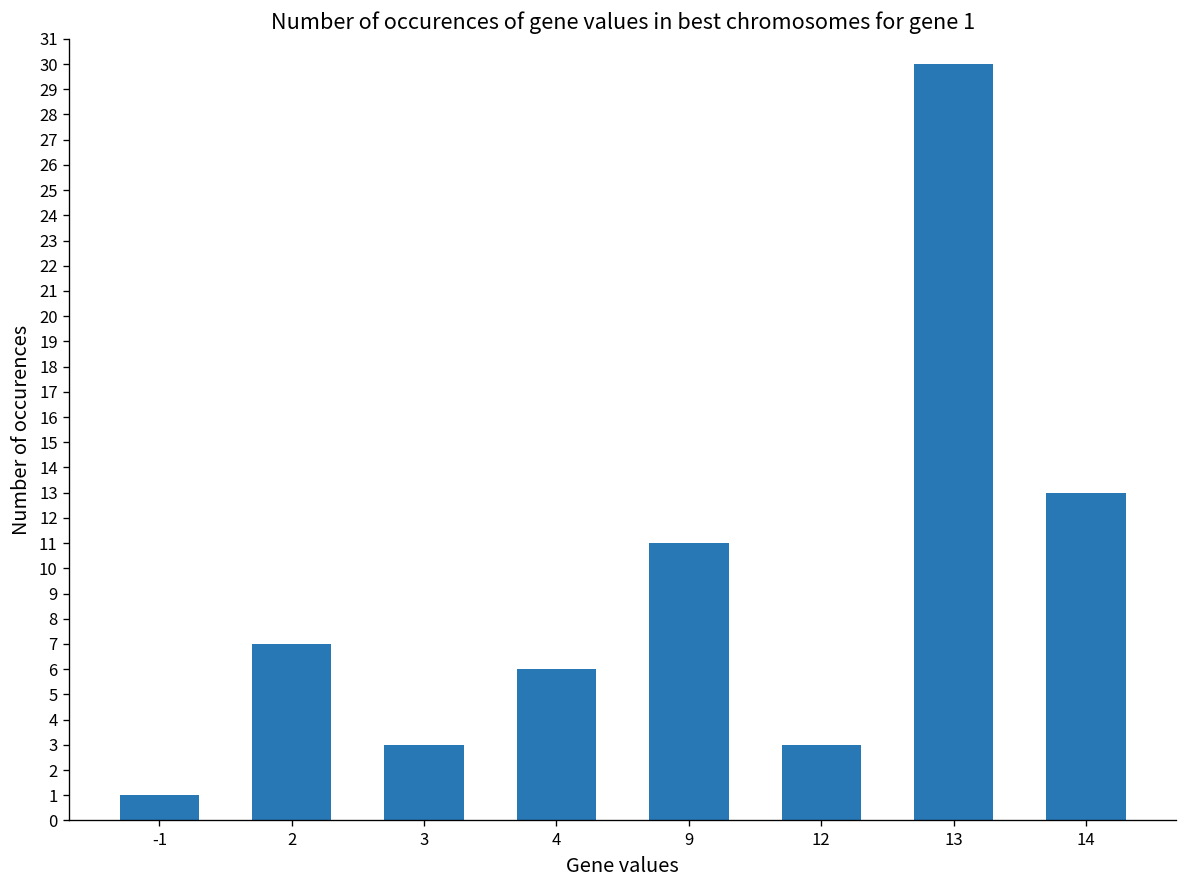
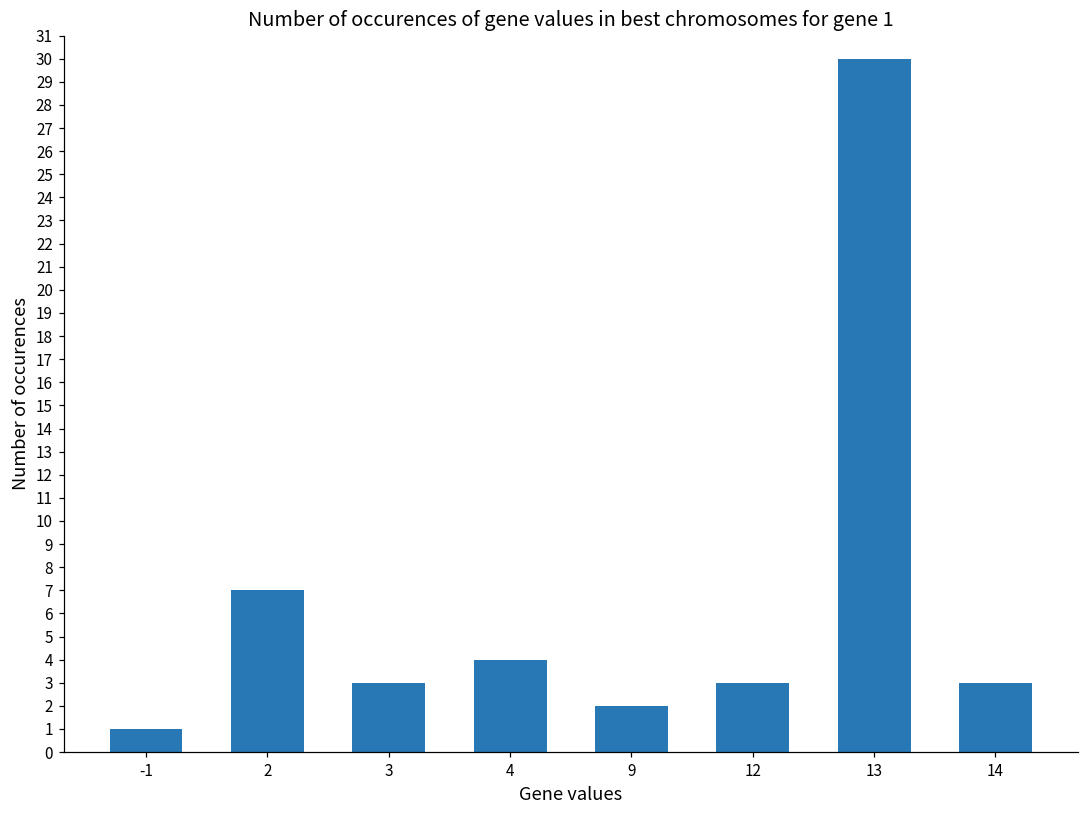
  {
    "-1": 1,
    "2": 7,
    "3": 3,
-   "4": 6,
-   "9": 11,
+   "4": 4,
+   "9": 2,
    "12": 3,
    "13": 30,
-   "14": 13
+   "14": 3
  }
